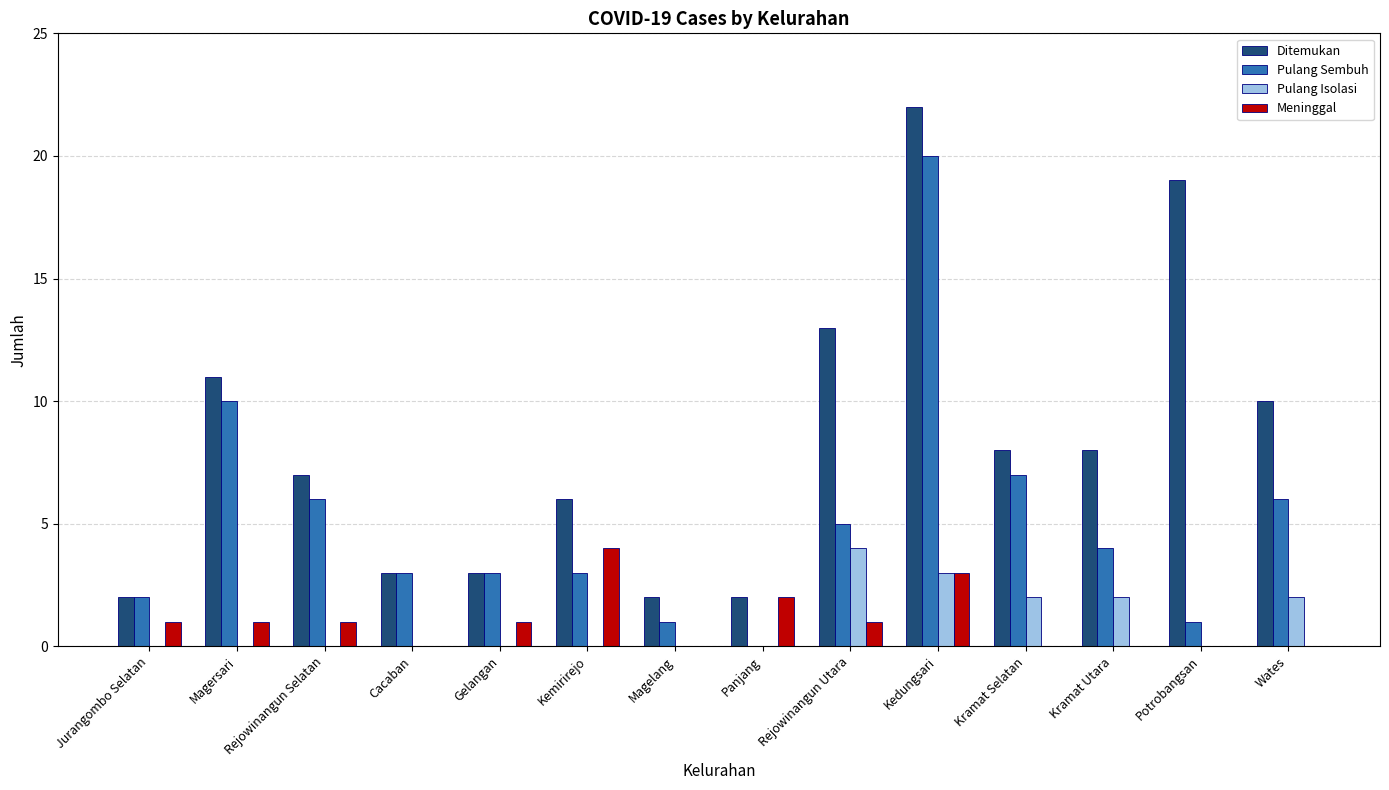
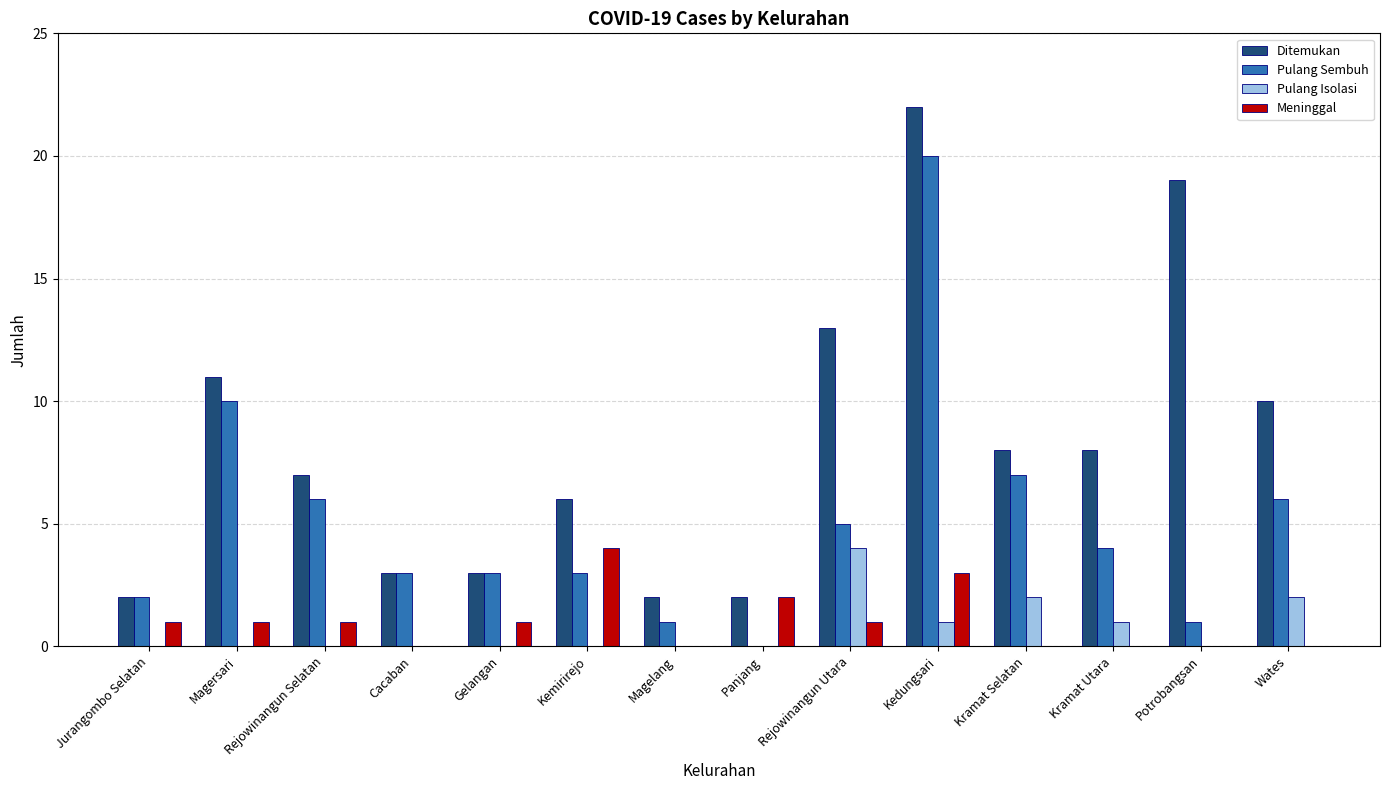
  {
    "Ditemukan": {
      "Jurangombo Selatan": 2,
      "Magersari": 11,
      "Rejowinangun Selatan": 7,
      "Cacaban": 3,
      "Gelangan": 3,
      "Kemirirejo": 6,
      "Magelang": 2,
      "Panjang": 2,
      "Rejowinangun Utara": 13,
      "Kedungsari": 22,
      "Kramat Selatan": 8,
      "Kramat Utara": 8,
      "Potrobangsan": 19,
      "Wates": 10
    },
    "Pulang Sembuh": {
      "Jurangombo Selatan": 2,
      "Magersari": 10,
      "Rejowinangun Selatan": 6,
      "Cacaban": 3,
      "Gelangan": 3,
      "Kemirirejo": 3,
      "Magelang": 1,
      "Panjang": 0,
      "Rejowinangun Utara": 5,
      "Kedungsari": 20,
      "Kramat Selatan": 7,
      "Kramat Utara": 4,
      "Potrobangsan": 1,
      "Wates": 6
    },
    "Pulang Isolasi": {
      "Jurangombo Selatan": 0,
      "Magersari": 0,
      "Rejowinangun Selatan": 0,
      "Cacaban": 0,
      "Gelangan": 0,
      "Kemirirejo": 0,
      "Magelang": 0,
      "Panjang": 0,
      "Rejowinangun Utara": 4,
-     "Kedungsari": 3,
+     "Kedungsari": 1,
      "Kramat Selatan": 2,
-     "Kramat Utara": 2,
+     "Kramat Utara": 1,
      "Potrobangsan": 0,
      "Wates": 2
    },
    "Meninggal": {
      "Jurangombo Selatan": 1,
      "Magersari": 1,
      "Rejowinangun Selatan": 1,
      "Cacaban": 0,
      "Gelangan": 1,
      "Kemirirejo": 4,
      "Magelang": 0,
      "Panjang": 2,
      "Rejowinangun Utara": 1,
      "Kedungsari": 3,
      "Kramat Selatan": 0,
      "Kramat Utara": 0,
      "Potrobangsan": 0,
      "Wates": 0
    }
  }
